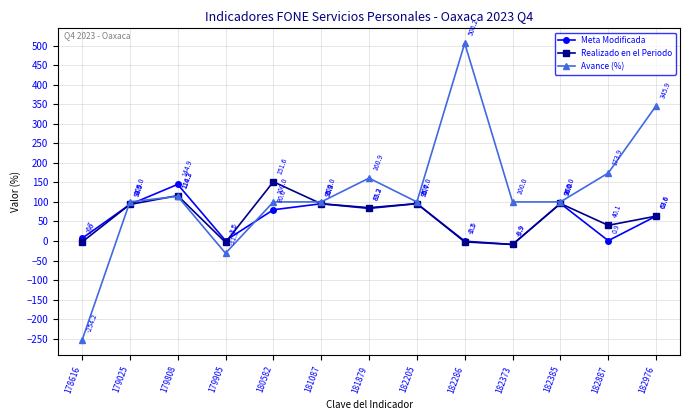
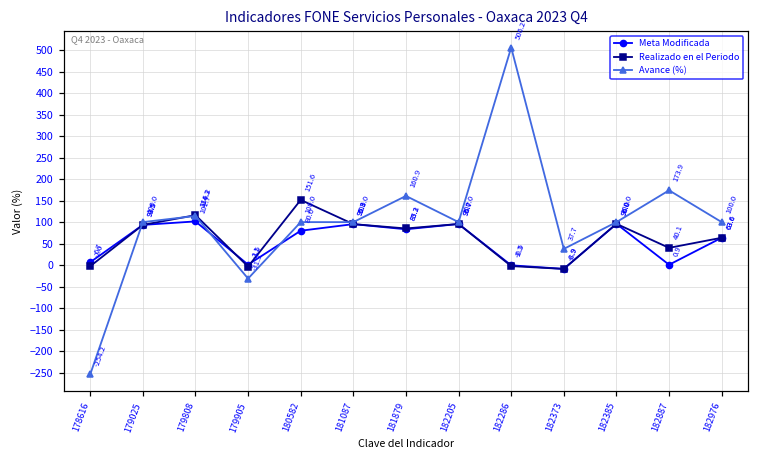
  {
    "Meta Modificada": {
-     "179808": 144.9,
+     "179808": 101.7,
      "182887": 0.9
    },
    "Realizado en el Periodo": {
      "180582": 151.6,
      "182887": 40.1
    },
    "Avance (%)": {
      "178616": -254.2,
      "181879": 160.9,
      "182286": 506.2,
-     "182373": 100.0,
+     "182373": 37.7,
      "182887": 173.9,
-     "182976": 345.9
+     "182976": 100.0
    }
  }
